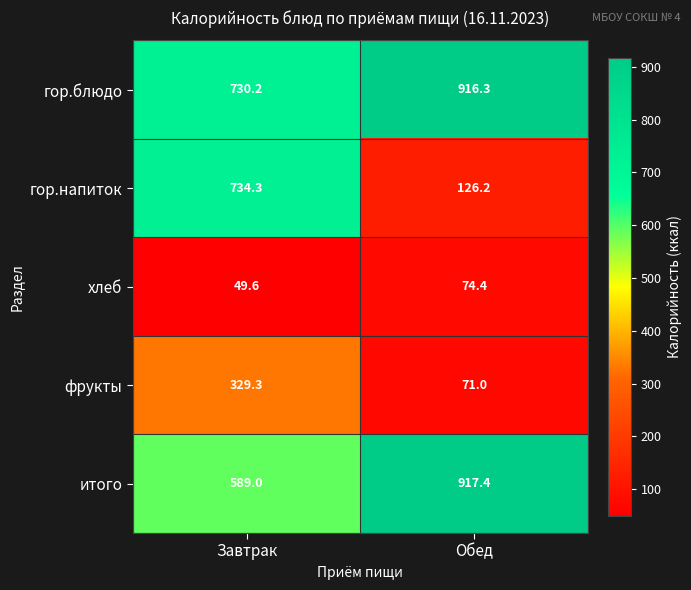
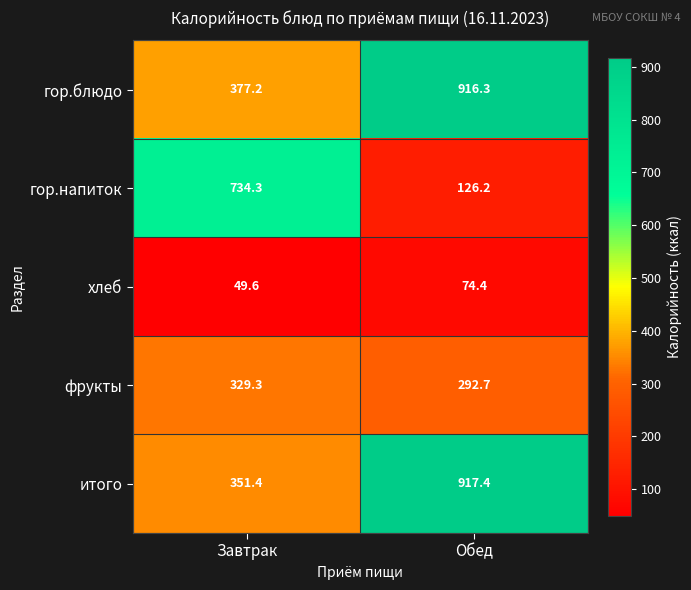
  {
    "гор.блюдо": {
-     "Завтрак": 730.2,
+     "Завтрак": 377.2,
      "Обед": 916.3
    },
    "гор.напиток": {
      "Завтрак": 734.3,
      "Обед": 126.2
    },
    "хлеб": {
      "Завтрак": 49.6,
      "Обед": 74.4
    },
    "фрукты": {
      "Завтрак": 329.3,
-     "Обед": 71.0
+     "Обед": 292.7
    },
    "итого": {
-     "Завтрак": 589.0,
+     "Завтрак": 351.4,
      "Обед": 917.4
    }
  }
